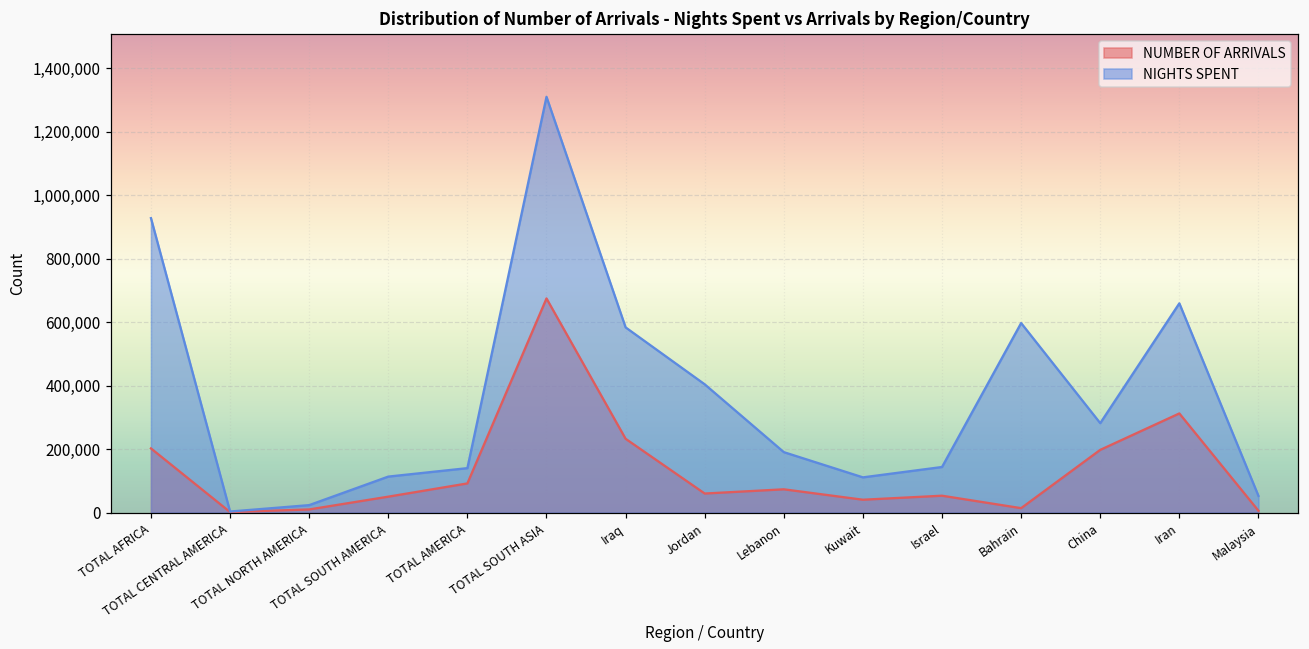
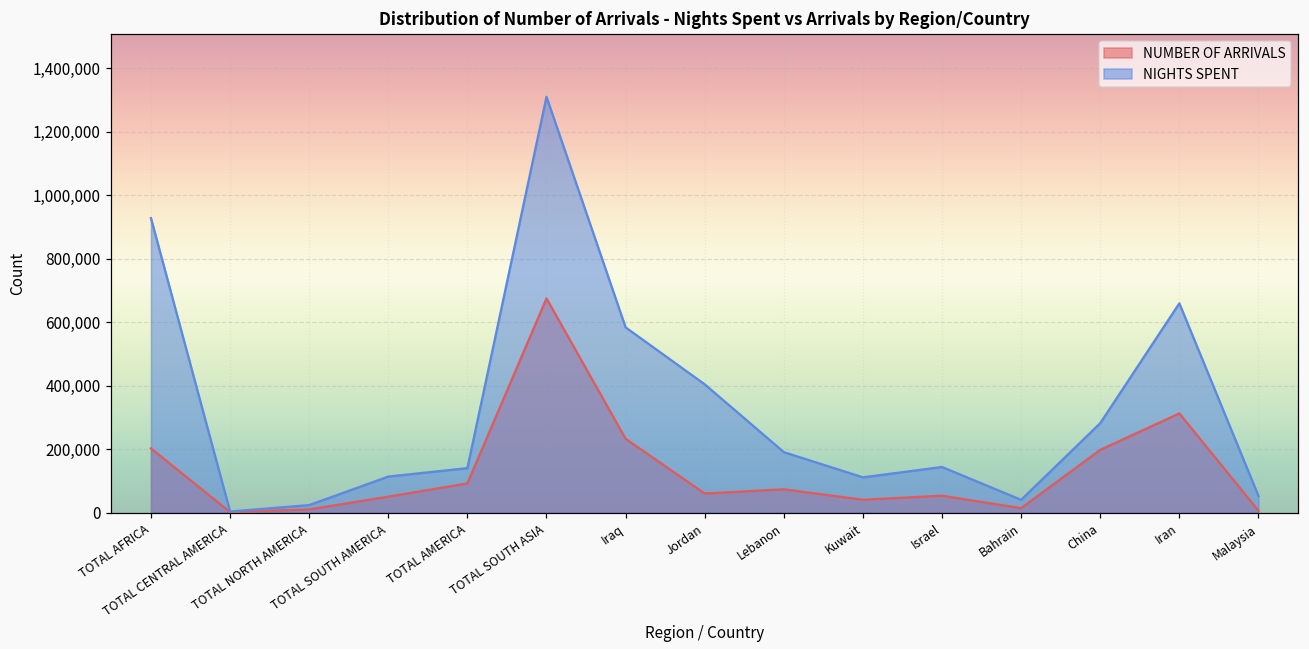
  {
    "NUMBER OF ARRIVALS": {
      "TOTAL AFRICA": "200,000",
      "TOTAL NORTH AMERICA": "10,000",
      "TOTAL SOUTH AMERICA": "50,000",
      "TOTAL AMERICA": "90,000",
      "TOTAL SOUTH ASIA": "670,000",
      "Iraq": "230,000",
      "Jordan": "60,000",
      "Lebanon": "70,000",
      "Kuwait": "40,000",
      "Israel": "50,000",
      "Bahrain": "10,000",
      "China": "200,000",
      "Iran": "310,000",
      "Malaysia": "10,000"
    },
    "NIGHTS SPENT": {
      "TOTAL AFRICA": "930,000",
      "TOTAL NORTH AMERICA": "20,000",
      "TOTAL SOUTH AMERICA": "110,000",
      "TOTAL AMERICA": "140,000",
      "TOTAL SOUTH ASIA": "1,310,000",
      "Iraq": "580,000",
      "Jordan": "400,000",
      "Lebanon": "190,000",
      "Kuwait": "110,000",
      "Israel": "140,000",
-     "Bahrain": "600,000",
+     "Bahrain": "40,000",
      "China": "280,000",
      "Iran": "660,000",
      "Malaysia": "50,000"
    }
  }
